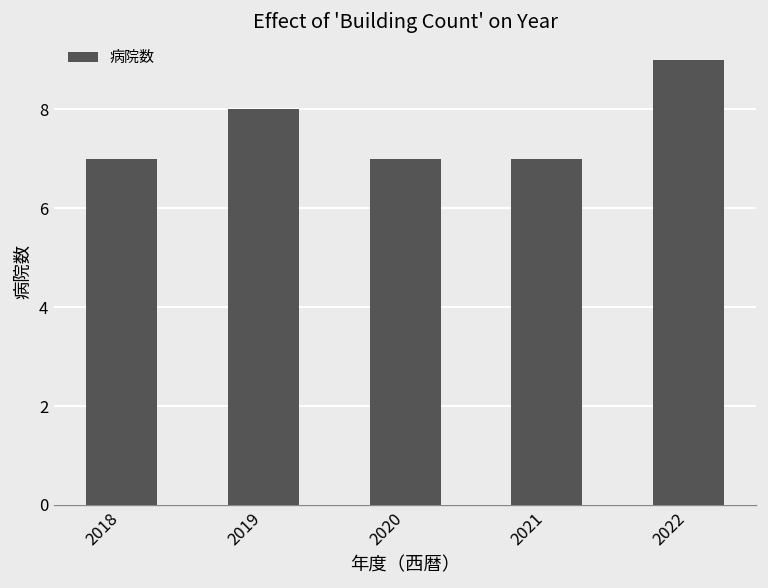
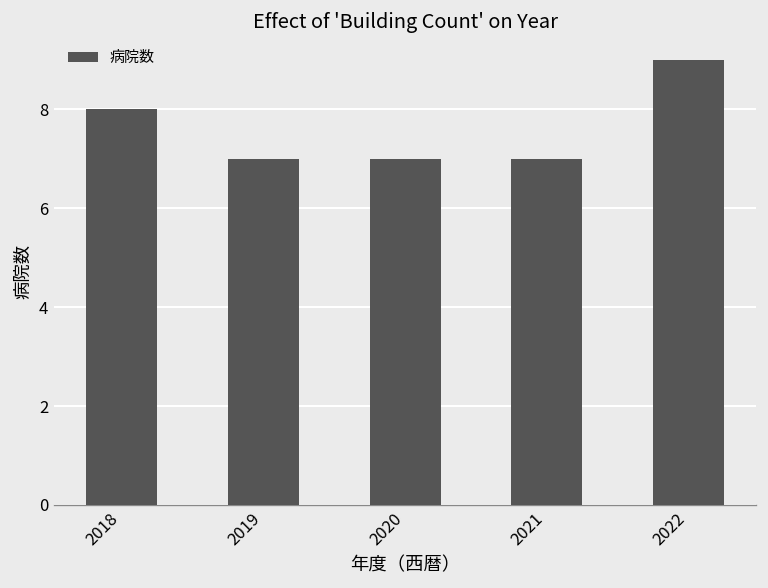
  {
-   "2018": 7,
-   "2019": 8,
+   "2018": 8,
+   "2019": 7,
    "2020": 7,
    "2021": 7,
    "2022": 9
  }
